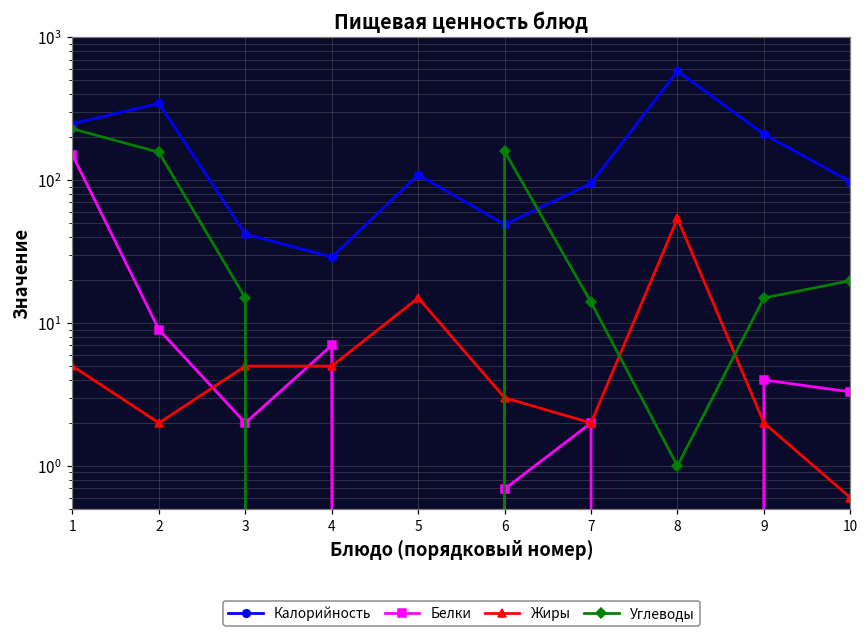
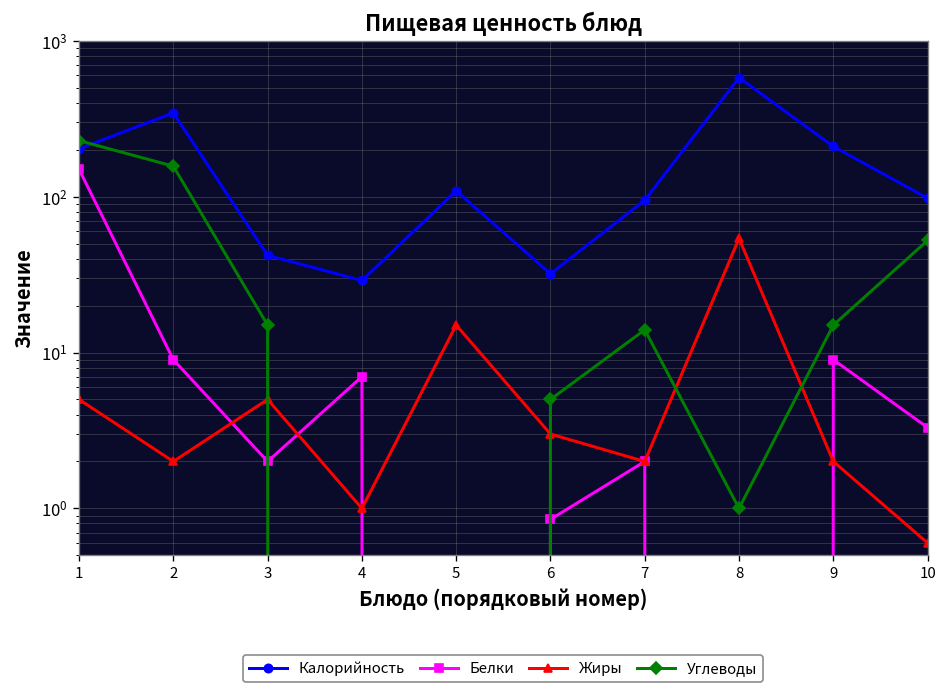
  {
    "Калорийность": {
-     "1": 250,
+     "1": 200,
      "2": 350,
      "3": 42,
      "4": 29,
      "5": 110,
-     "6": 49,
+     "6": 32,
      "7": 100,
      "8": 600,
      "9": 210,
      "10": 100
    },
    "Белки": {
      "1": 150,
      "2": 9,
      "3": 2.0,
      "4": 7,
-     "6": 0.7,
-     "9": 4,
+     "6": 0.9,
+     "9": 9,
      "10": 3.3
    },
    "Жиры": {
      "1": 5,
      "2": 2,
      "3": 5,
-     "4": 5,
+     "4": 1,
      "5": 15,
      "6": 3,
      "8": 54,
      "9": 2,
      "10": 0.6
    },
    "Углеводы": {
      "1": 230,
      "2": 160,
      "3": 15,
-     "6": 160,
+     "6": 5,
      "7": 14,
      "8": 1,
      "9": 15,
-     "10": 20
+     "10": 52
    }
  }
